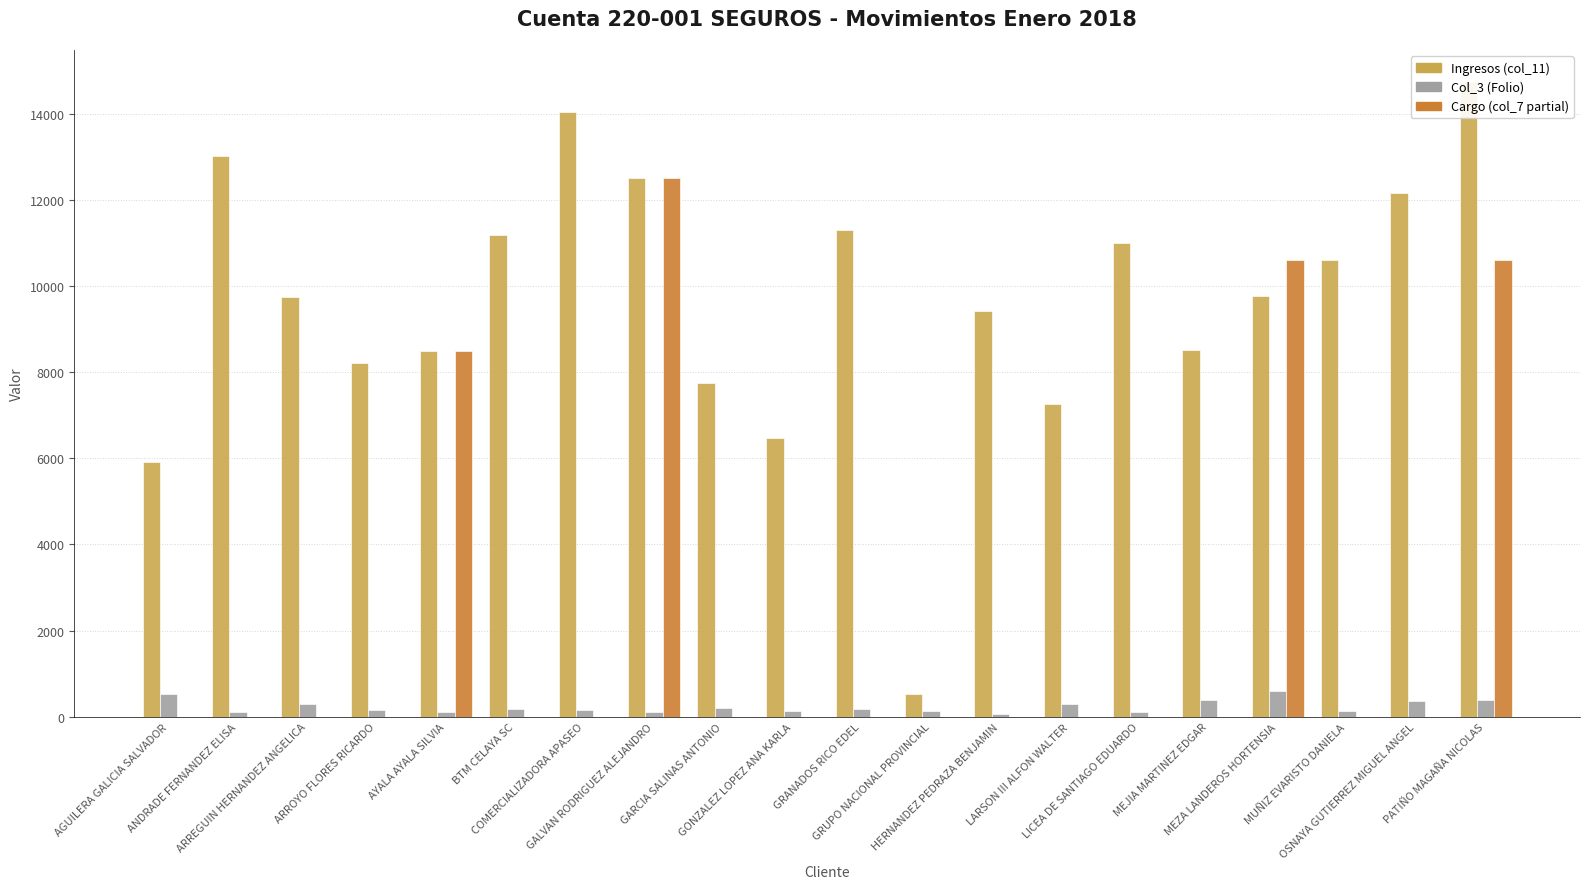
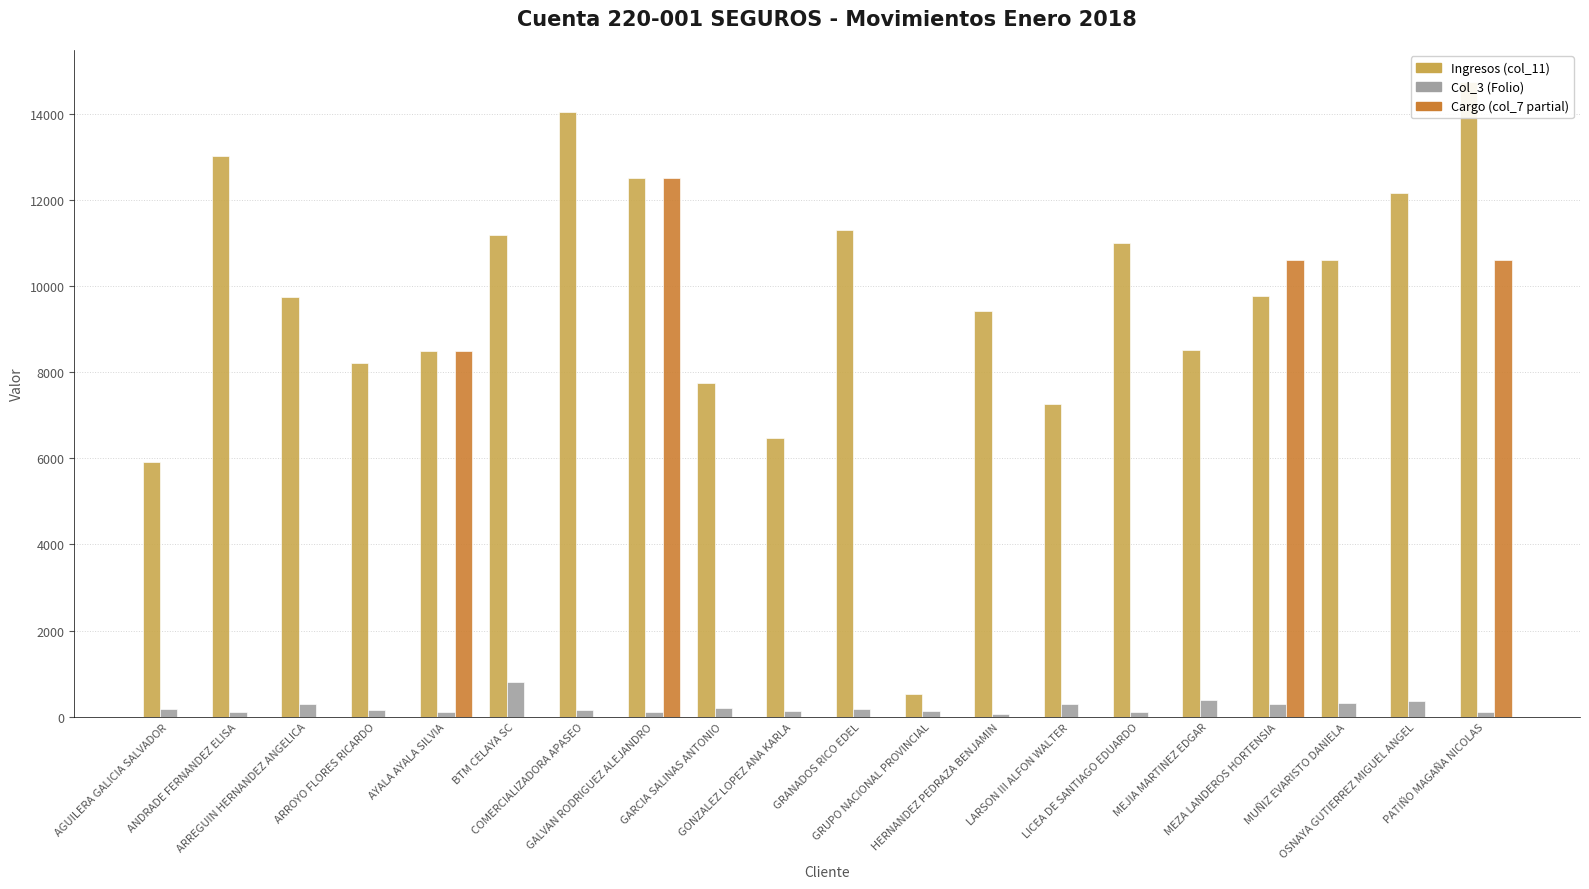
  {
    "Col_3 (Folio)": {
-     "AGUILERA GALICIA SALVADOR": 500,
+     "AGUILERA GALICIA SALVADOR": 200,
      "ANDRADE FERNANDEZ ELISA": 100,
      "ARREGUIN HERNANDEZ ANGELICA": 300,
      "ARROYO FLORES RICARDO": 200,
      "AYALA AYALA SILVIA": 100,
-     "BTM CELAYA SC": 200,
+     "BTM CELAYA SC": 800,
      "COMERCIALIZADORA APASEO": 100,
      "GALVAN RODRIGUEZ ALEJANDRO": 100,
      "GARCIA SALINAS ANTONIO": 200,
      "GONZALEZ LOPEZ ANA KARLA": 100,
      "GRANADOS RICO EDEL": 200,
      "GRUPO NACIONAL PROVINCIAL": 100,
      "HERNANDEZ PEDRAZA BENJAMIN": 100,
      "LARSON III ALFON WALTER": 300,
      "LICEA DE SANTIAGO EDUARDO": 100,
      "MEJIA MARTINEZ EDGAR": 400,
-     "MEZA LANDEROS HORTENSIA": 600,
-     "MUÑIZ EVARISTO DANIELA": 100,
+     "MEZA LANDEROS HORTENSIA": 300,
+     "MUÑIZ EVARISTO DANIELA": 300,
      "OSNAYA GUTIERREZ MIGUEL ANGEL": 400,
-     "PATIÑO MAGAÑA NICOLAS": 400
+     "PATIÑO MAGAÑA NICOLAS": 100
    }
  }
